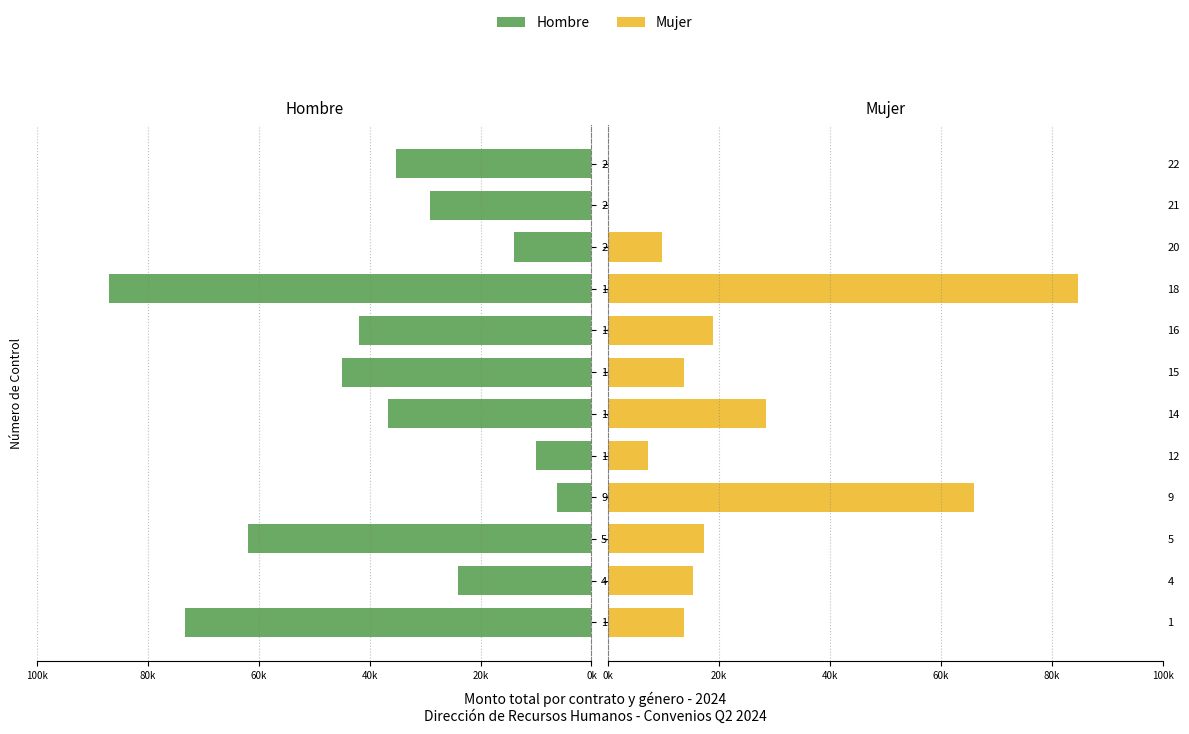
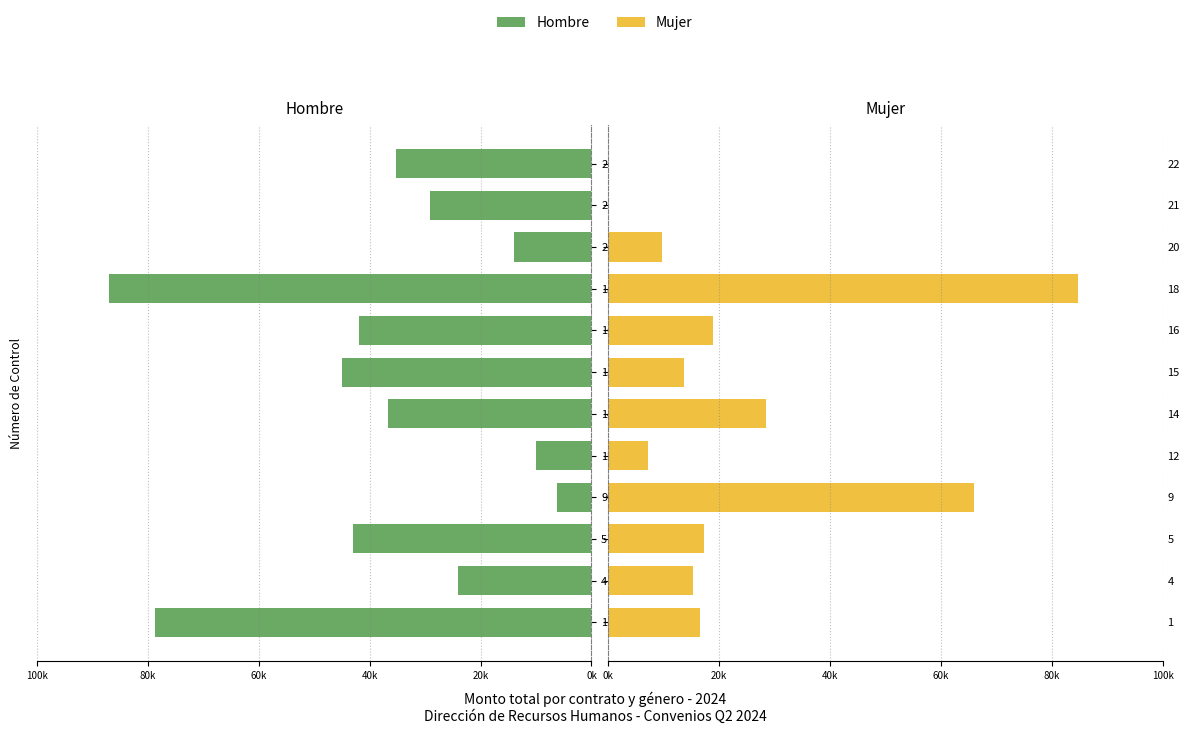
  {
    "Hombre": {
      "9": 6000,
-     "5": 62000,
+     "5": 43000,
      "4": 24000,
-     "1": 73000
+     "1": 79000
    },
    "Mujer": {
      "22": 0,
      "21": 0,
      "20": 10000,
      "18": 85000,
      "16": 19000,
      "15": 14000,
      "14": 28000,
      "12": 7000,
      "9": 66000,
      "5": 17000,
      "4": 15000,
-     "1": 14000
+     "1": 17000
    }
  }
